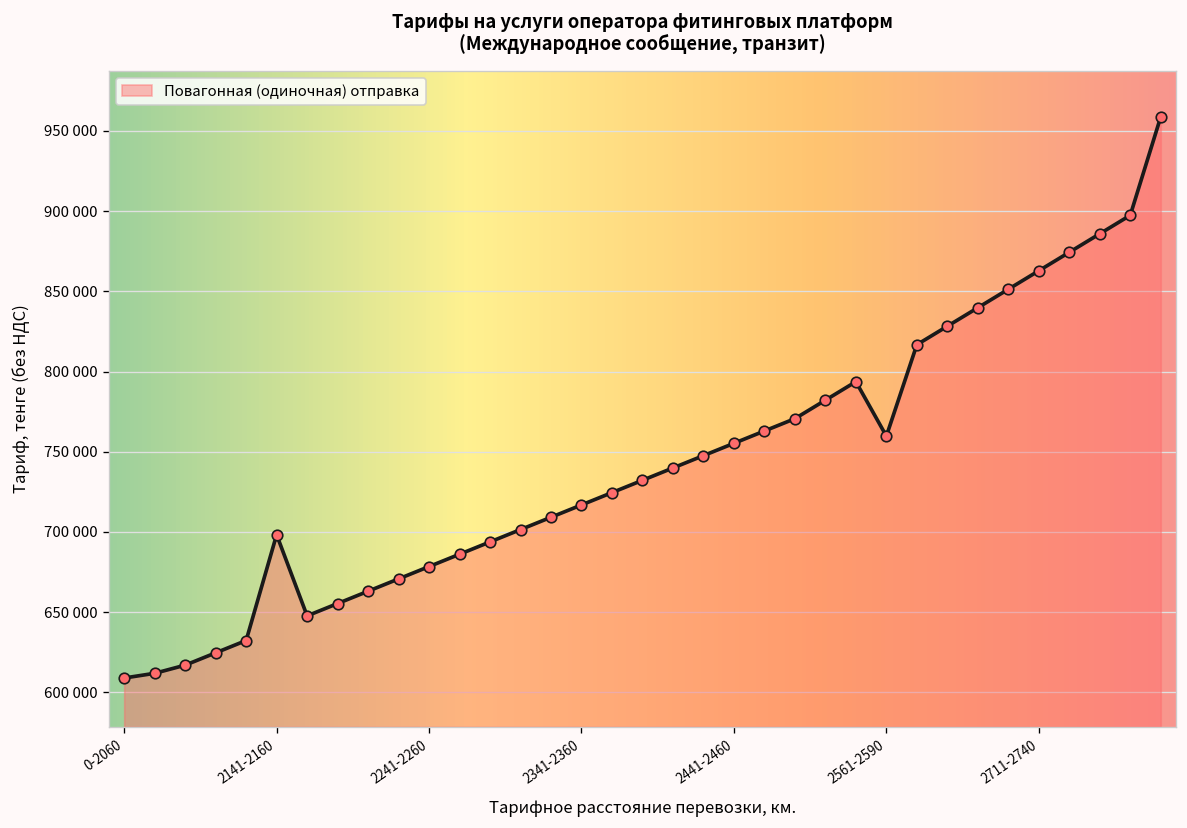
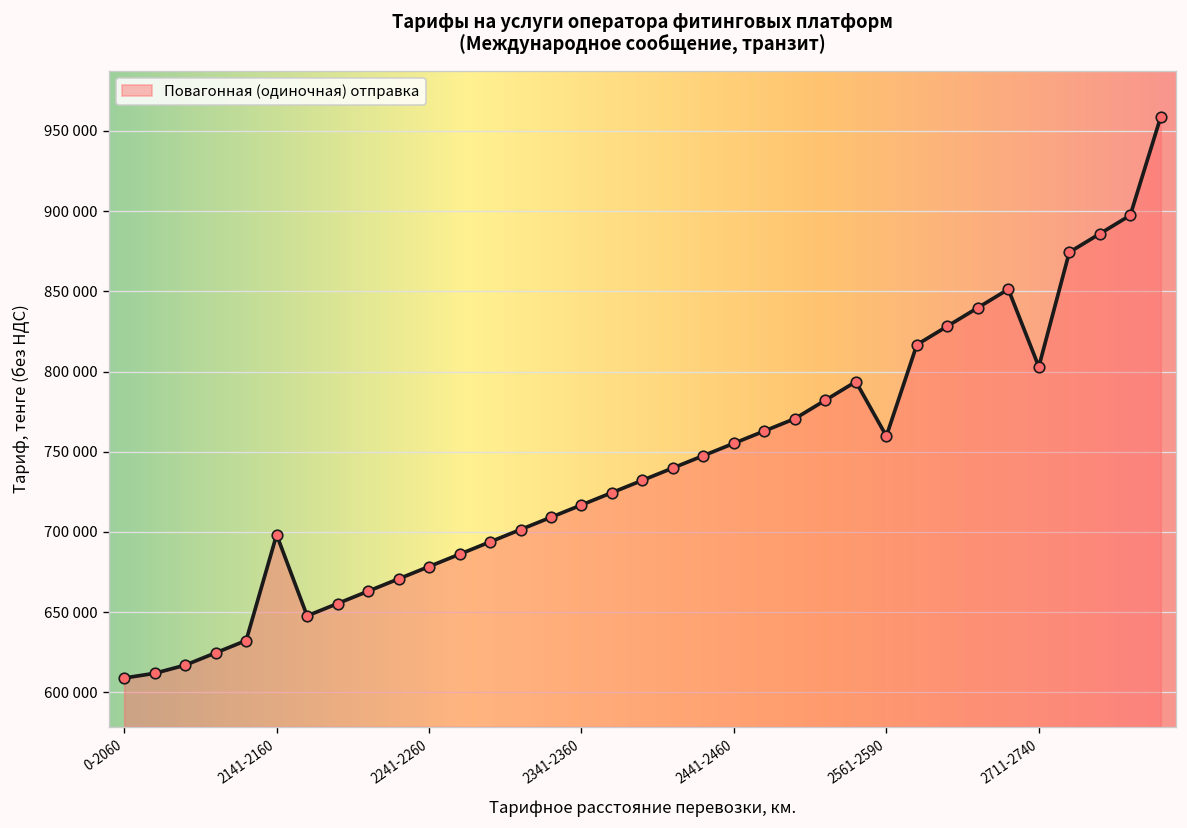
  {
    "0-2060": 609000,
    "2141-2160": 698000,
    "2241-2260": 678000,
    "2341-2360": 717000,
    "2441-2460": 755000,
    "2561-2590": 760000,
-   "2711-2740": 863000
+   "2711-2740": 803000
  }
